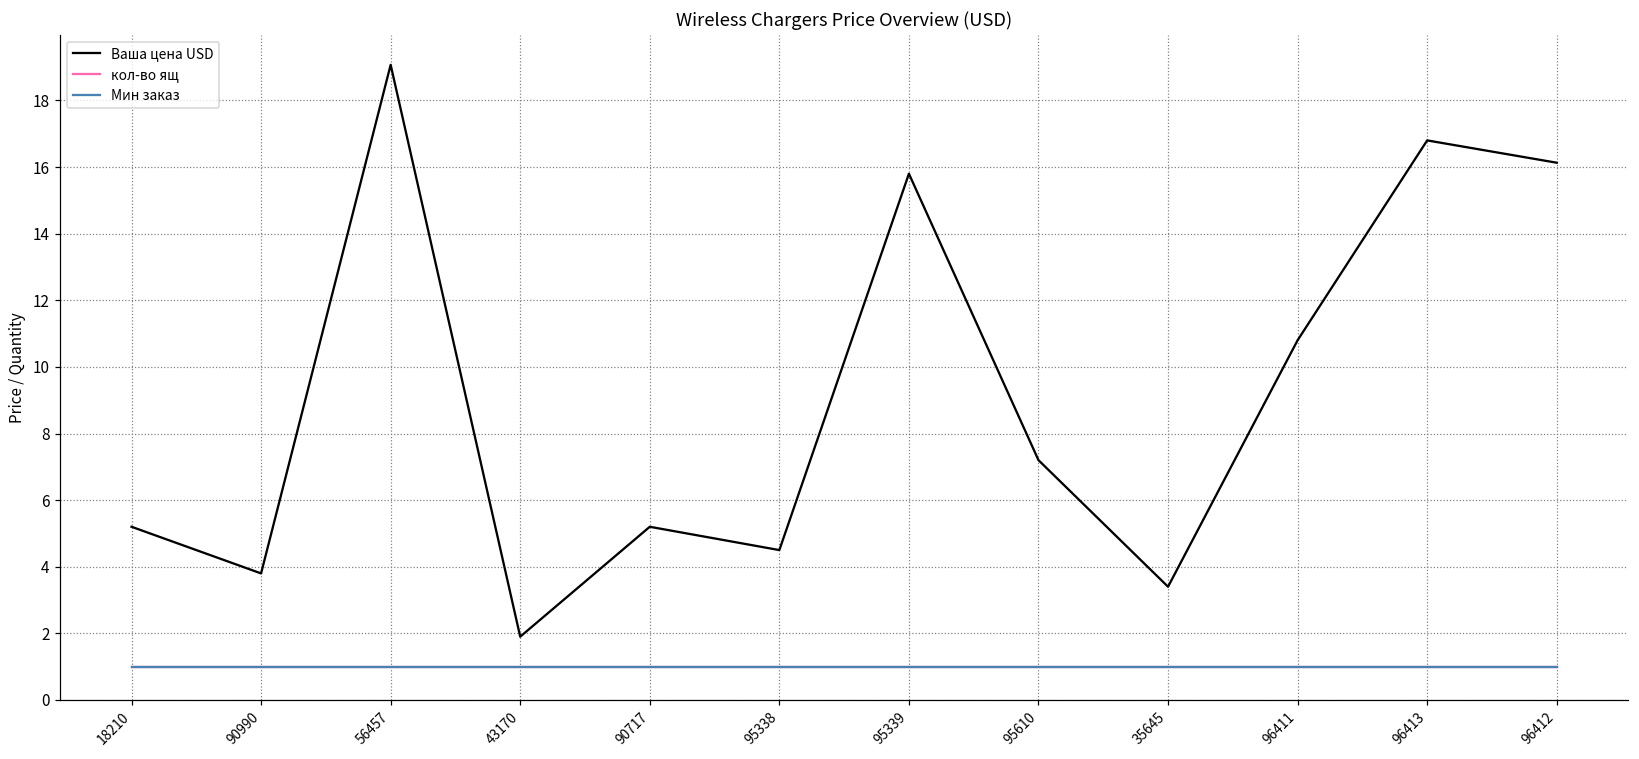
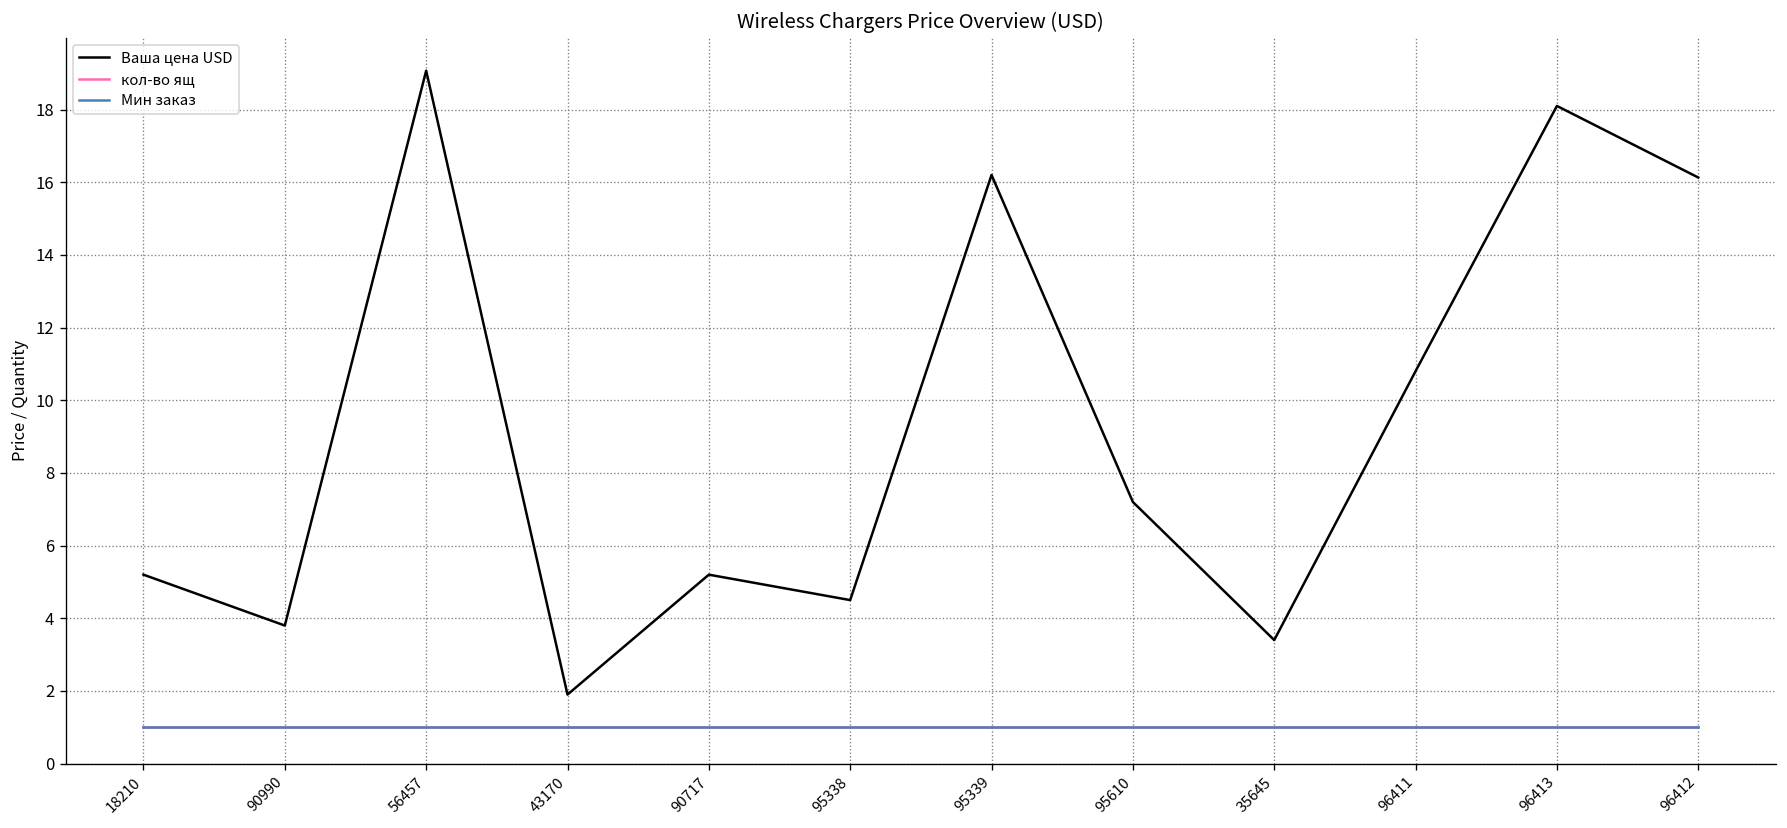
  {
    "Ваша цена USD": {
      "18210": 5.2,
      "90990": 3.8,
      "56457": 19.1,
      "43170": 1.9,
      "90717": 5.2,
      "95338": 4.5,
-     "95339": 15.8,
+     "95339": 16.2,
      "95610": 7.2,
      "35645": 3.4,
      "96411": 10.8,
-     "96413": 16.8,
+     "96413": 18.1,
      "96412": 16.1
    },
    "Мин заказ": {
      "18210": 1.0,
      "90990": 1.0,
      "56457": 1.0,
      "43170": 1.0,
      "90717": 1.0,
      "95338": 1.0,
      "95339": 1.0,
      "95610": 1.0,
      "35645": 1.0,
      "96411": 1.0,
      "96413": 1.0,
      "96412": 1.0
    }
  }
